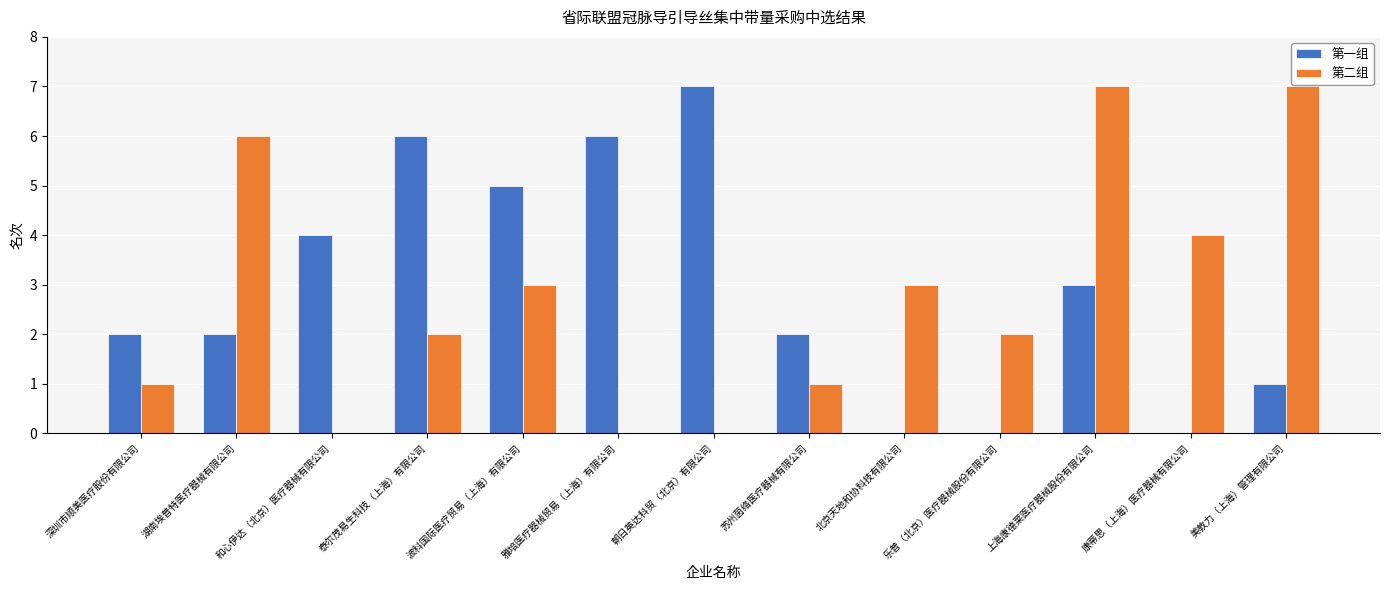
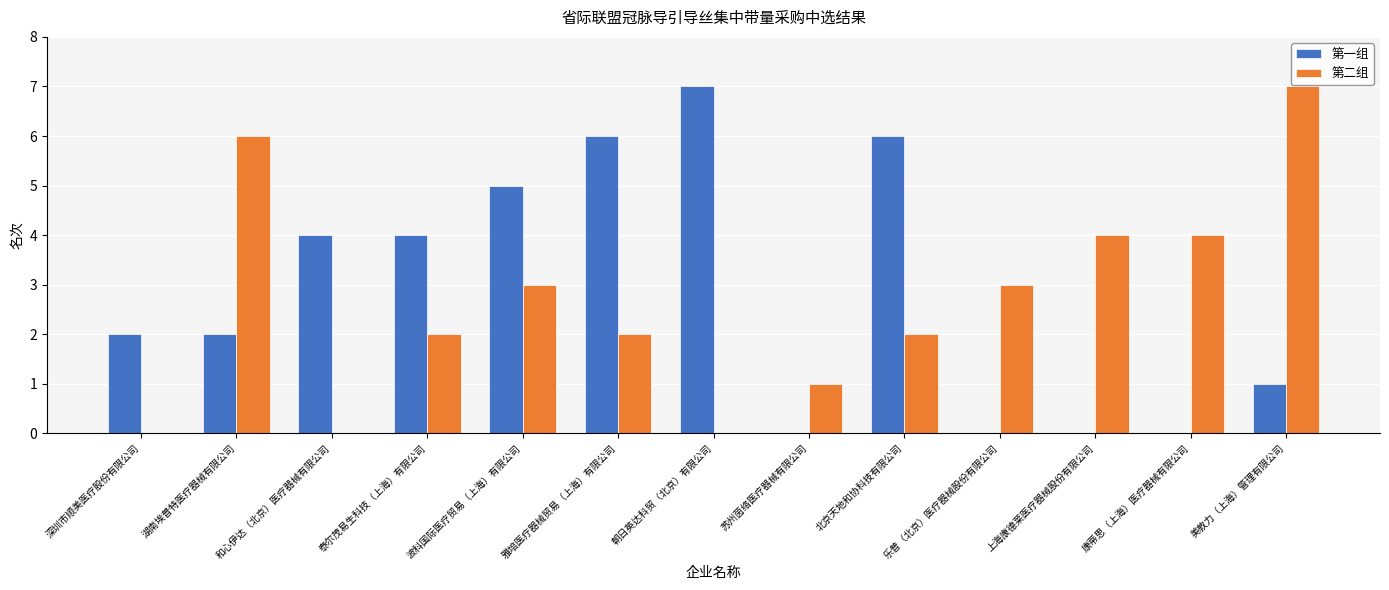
  {
    "第一组": {
      "深圳市顺美医疗股份有限公司": 2,
      "湖南埃普特医疗器械有限公司": 2,
      "和心伊达（北京）医疗器械有限公司": 4,
-     "泰尔茂易生科技（上海）有限公司": 6,
+     "泰尔茂易生科技（上海）有限公司": 4,
      "波科国际医疗贸易（上海）有限公司": 5,
      "雅培医疗器械贸易（上海）有限公司": 6,
      "朝日英达科贸（北京）有限公司": 7,
-     "苏州茵络医疗器械有限公司": 2,
-     "北京天地和协科技有限公司": 0,
+     "苏州茵络医疗器械有限公司": 0,
+     "北京天地和协科技有限公司": 6,
      "乐普（北京）医疗器械股份有限公司": 0,
-     "上海康德莱医疗器械股份有限公司": 3,
+     "上海康德莱医疗器械股份有限公司": 0,
      "康蒂思（上海）医疗器械有限公司": 0,
      "美敦力（上海）管理有限公司": 1
    },
    "第二组": {
-     "深圳市顺美医疗股份有限公司": 1,
+     "深圳市顺美医疗股份有限公司": 0,
      "湖南埃普特医疗器械有限公司": 6,
      "和心伊达（北京）医疗器械有限公司": 0,
      "泰尔茂易生科技（上海）有限公司": 2,
      "波科国际医疗贸易（上海）有限公司": 3,
-     "雅培医疗器械贸易（上海）有限公司": 0,
+     "雅培医疗器械贸易（上海）有限公司": 2,
      "朝日英达科贸（北京）有限公司": 0,
      "苏州茵络医疗器械有限公司": 1,
-     "北京天地和协科技有限公司": 3,
-     "乐普（北京）医疗器械股份有限公司": 2,
-     "上海康德莱医疗器械股份有限公司": 7,
+     "北京天地和协科技有限公司": 2,
+     "乐普（北京）医疗器械股份有限公司": 3,
+     "上海康德莱医疗器械股份有限公司": 4,
      "康蒂思（上海）医疗器械有限公司": 4,
      "美敦力（上海）管理有限公司": 7
    }
  }
